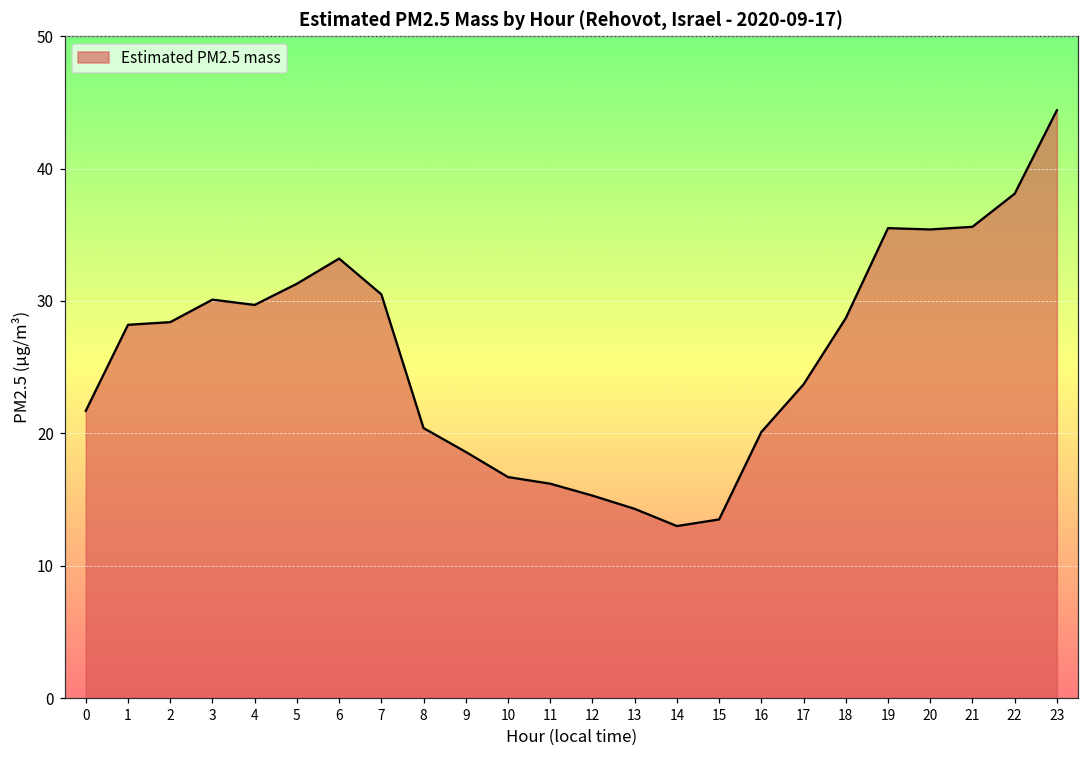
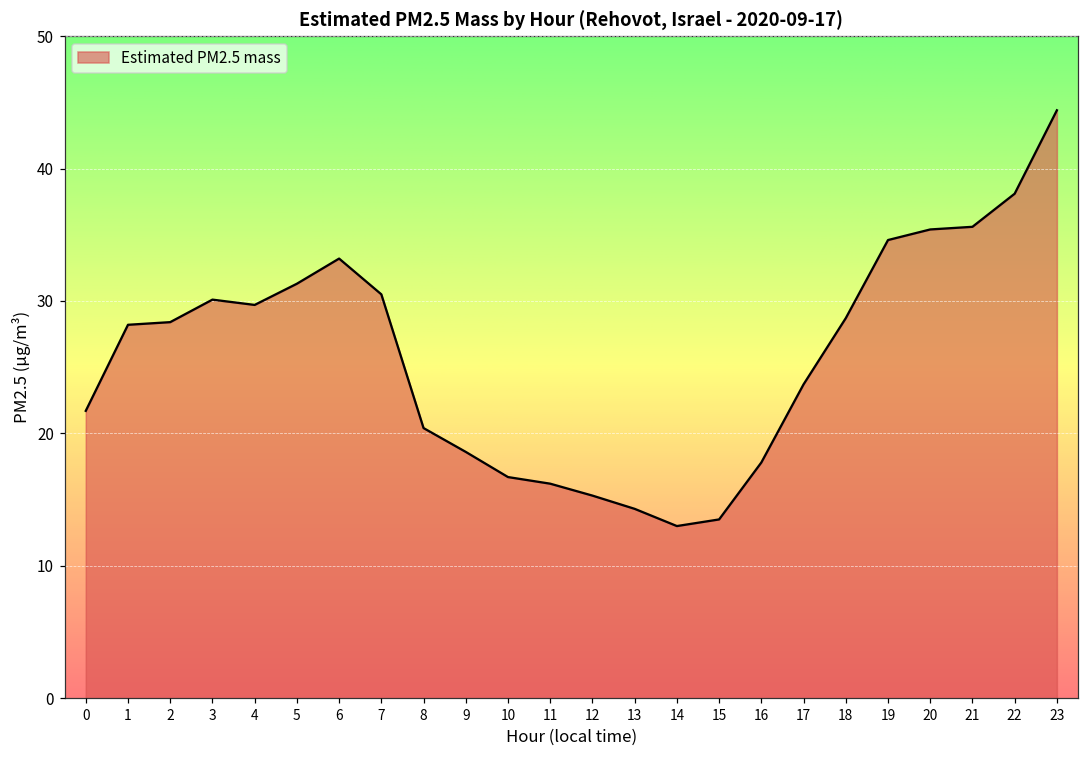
  {
    "0": 21.7,
    "1": 28.2,
    "2": 28.4,
    "3": 30.1,
    "4": 29.7,
    "5": 31.3,
    "6": 33.2,
    "7": 30.5,
    "8": 20.4,
    "9": 18.6,
    "10": 16.7,
    "11": 16.2,
    "12": 15.3,
    "13": 14.3,
    "14": 13.0,
    "15": 13.5,
-   "16": 20.1,
+   "16": 17.8,
    "17": 23.7,
    "18": 28.7,
-   "19": 35.5,
+   "19": 34.6,
    "20": 35.4,
    "21": 35.6,
    "22": 38.1,
    "23": 44.4
  }
